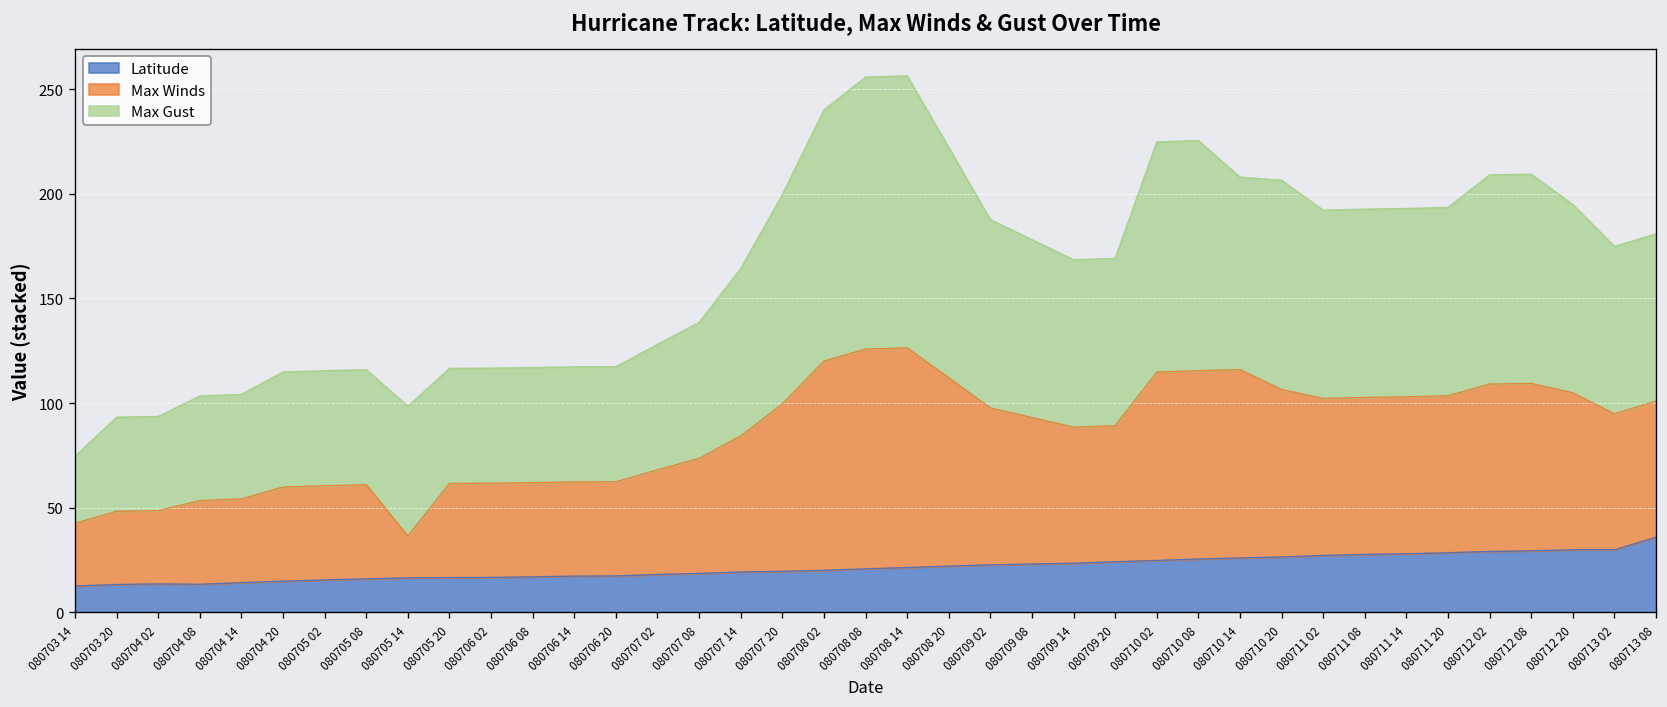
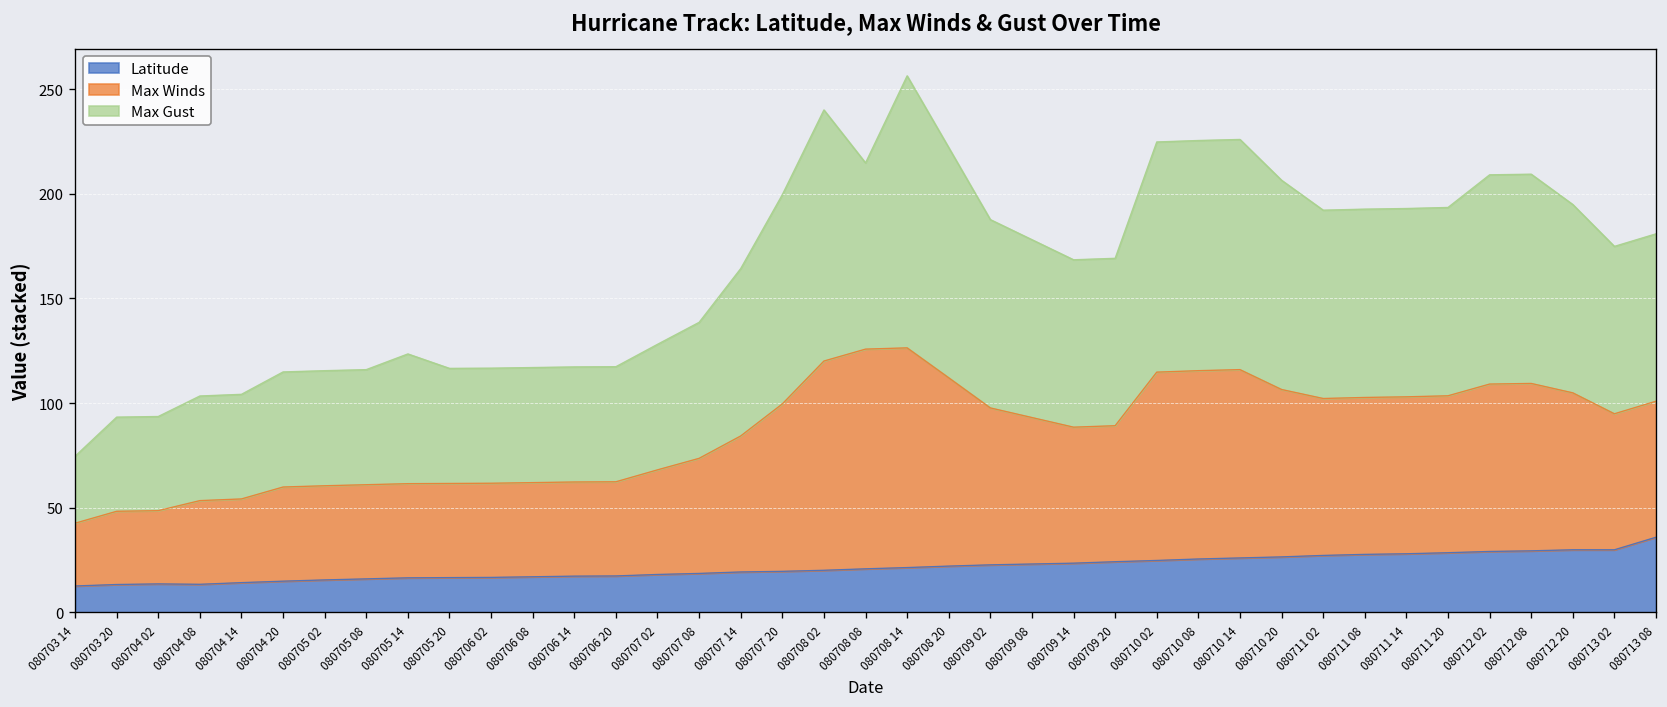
  {
    "Latitude": {
      "080703 14": 13,
      "080703 20": 13,
      "080704 02": 14,
      "080704 08": 13,
      "080704 14": 14,
      "080704 20": 15,
      "080705 02": 16,
      "080705 08": 16,
      "080705 14": 17,
      "080705 20": 17,
      "080706 02": 17,
      "080706 08": 17,
      "080706 14": 17,
      "080706 20": 17,
      "080707 02": 18,
      "080707 08": 19,
      "080707 14": 19,
      "080707 20": 20,
      "080708 02": 20,
      "080708 08": 21,
      "080708 14": 21,
      "080708 20": 22,
      "080709 02": 23,
      "080709 08": 23,
      "080709 14": 24,
      "080709 20": 24,
      "080710 02": 25,
      "080710 08": 26,
      "080710 14": 26,
      "080710 20": 27,
      "080711 02": 27,
      "080711 08": 28,
      "080711 14": 28,
      "080711 20": 29,
      "080712 02": 29,
      "080712 08": 29,
      "080712 20": 30,
      "080713 02": 30,
      "080713 08": 36
    },
    "Max Winds": {
      "080703 14": 30,
      "080703 20": 35,
      "080704 02": 35,
      "080704 08": 40,
      "080704 14": 40,
      "080704 20": 45,
      "080705 02": 45,
      "080705 08": 45,
-     "080705 14": 20,
+     "080705 14": 45,
      "080705 20": 45,
      "080706 02": 45,
      "080706 08": 45,
      "080706 14": 45,
      "080706 20": 45,
      "080707 02": 50,
      "080707 08": 55,
      "080707 14": 65,
      "080707 20": 80,
      "080708 02": 100,
      "080708 08": 105,
      "080708 14": 105,
      "080708 20": 90,
      "080709 02": 75,
      "080709 08": 70,
      "080709 14": 65,
      "080709 20": 65,
      "080710 02": 90,
      "080710 08": 90,
      "080710 14": 90,
      "080710 20": 80,
      "080711 02": 75,
      "080711 08": 75,
      "080711 14": 75,
      "080711 20": 75,
      "080712 02": 80,
      "080712 08": 80,
      "080712 20": 75,
      "080713 02": 65,
      "080713 08": 65
    },
    "Max Gust": {
      "080703 14": 32,
      "080703 20": 45,
      "080704 02": 45,
      "080704 08": 50,
      "080704 14": 50,
      "080704 20": 55,
      "080705 02": 55,
      "080705 08": 55,
      "080705 14": 62,
      "080705 20": 55,
      "080706 02": 55,
      "080706 08": 55,
      "080706 14": 55,
      "080706 20": 55,
      "080707 02": 60,
      "080707 08": 65,
      "080707 14": 80,
      "080707 20": 100,
      "080708 02": 120,
-     "080708 08": 130,
+     "080708 08": 89,
      "080708 14": 130,
      "080708 20": 110,
      "080709 02": 90,
      "080709 08": 85,
      "080709 14": 80,
      "080709 20": 80,
      "080710 02": 110,
      "080710 08": 110,
-     "080710 14": 92,
+     "080710 14": 110,
      "080710 20": 100,
      "080711 02": 90,
      "080711 08": 90,
      "080711 14": 90,
      "080711 20": 90,
      "080712 02": 100,
      "080712 08": 100,
      "080712 20": 90,
      "080713 02": 80,
      "080713 08": 80
    }
  }
